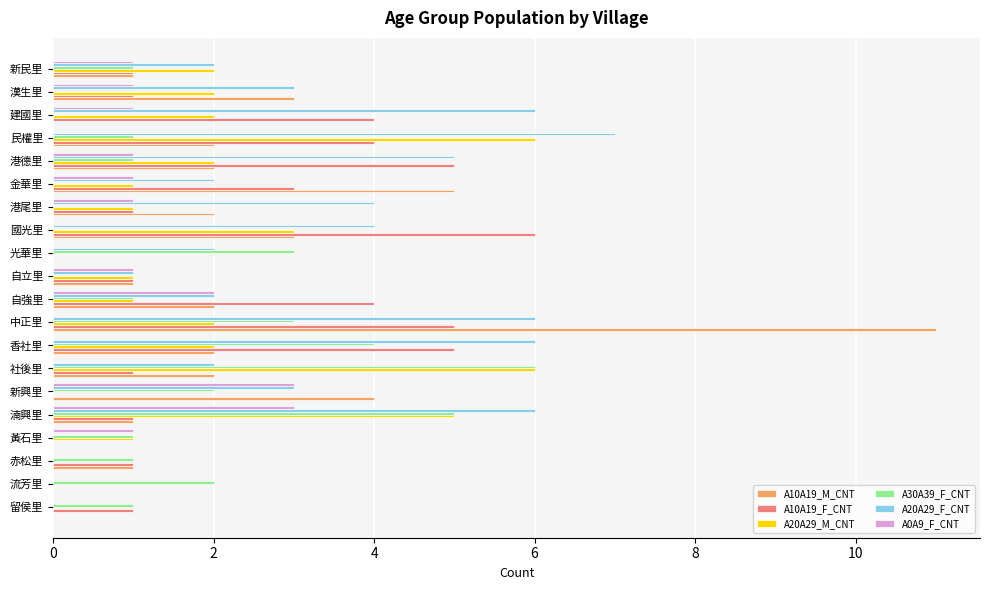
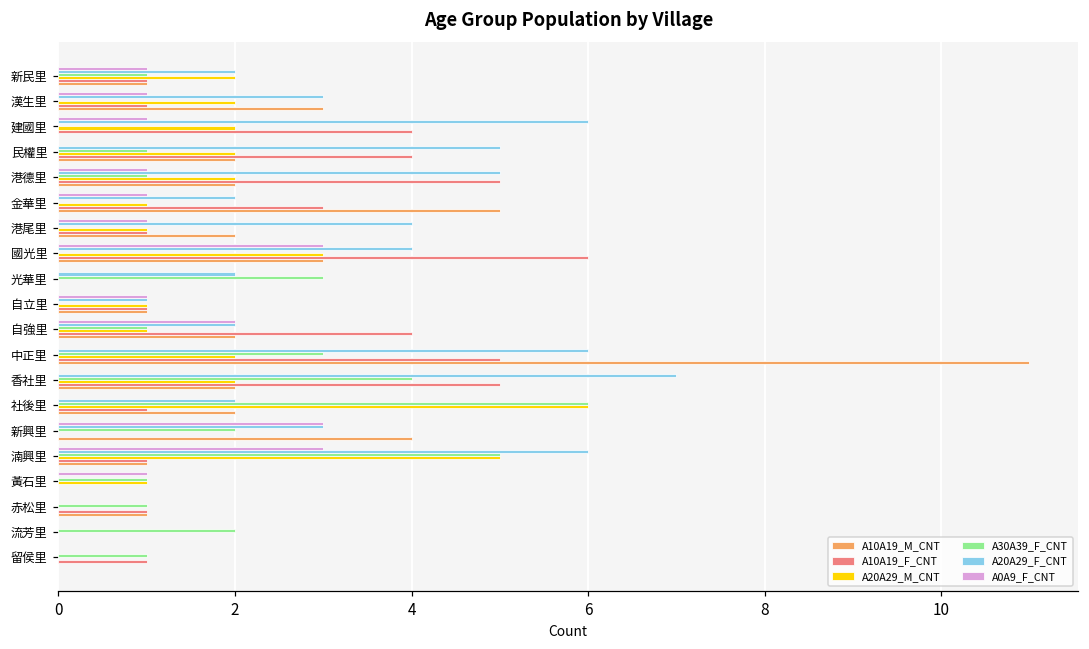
  {
    "A20A29_M_CNT": {
      "新民里": 2,
      "漢生里": 2,
      "建國里": 2,
-     "民權里": 6,
+     "民權里": 2,
      "港德里": 2,
      "金華里": 1,
      "港尾里": 1,
      "國光里": 3,
      "光華里": 0,
      "自立里": 1,
      "自強里": 1,
      "中正里": 2,
      "香社里": 2,
      "社後里": 6,
      "新興里": 0,
      "湳興里": 5,
      "黃石里": 1,
      "赤松里": 0,
      "流芳里": 0,
      "留侯里": 0
    },
    "A30A39_F_CNT": {
      "新民里": 1,
      "漢生里": 0,
      "建國里": 0,
      "民權里": 1,
      "港德里": 1,
      "金華里": 0,
      "港尾里": 0,
      "國光里": 0,
      "光華里": 3,
      "自立里": 0,
      "自強里": 1,
      "中正里": 3,
      "香社里": 4,
      "社後里": 6,
      "新興里": 2,
      "湳興里": 5,
      "黃石里": 1,
      "赤松里": 1,
      "流芳里": 2,
      "留侯里": 1
    },
    "A20A29_F_CNT": {
      "新民里": 2,
      "漢生里": 3,
      "建國里": 6,
-     "民權里": 7,
+     "民權里": 5,
      "港德里": 5,
      "金華里": 2,
      "港尾里": 4,
      "國光里": 4,
      "光華里": 2,
      "自立里": 1,
      "自強里": 2,
      "中正里": 6,
-     "香社里": 6,
+     "香社里": 7,
      "社後里": 2,
      "新興里": 3,
      "湳興里": 6,
      "黃石里": 0,
      "赤松里": 0,
      "流芳里": 0,
      "留侯里": 0
    },
    "A0A9_F_CNT": {
      "新民里": 1,
      "漢生里": 1,
      "建國里": 1,
      "民權里": 0,
      "港德里": 1,
      "金華里": 1,
      "港尾里": 1,
-     "國光里": 0,
+     "國光里": 3,
      "光華里": 0,
      "自立里": 1,
      "自強里": 2,
      "中正里": 0,
      "香社里": 0,
      "社後里": 0,
      "新興里": 3,
      "湳興里": 3,
      "黃石里": 1,
      "赤松里": 0,
      "流芳里": 0,
      "留侯里": 0
    }
  }
